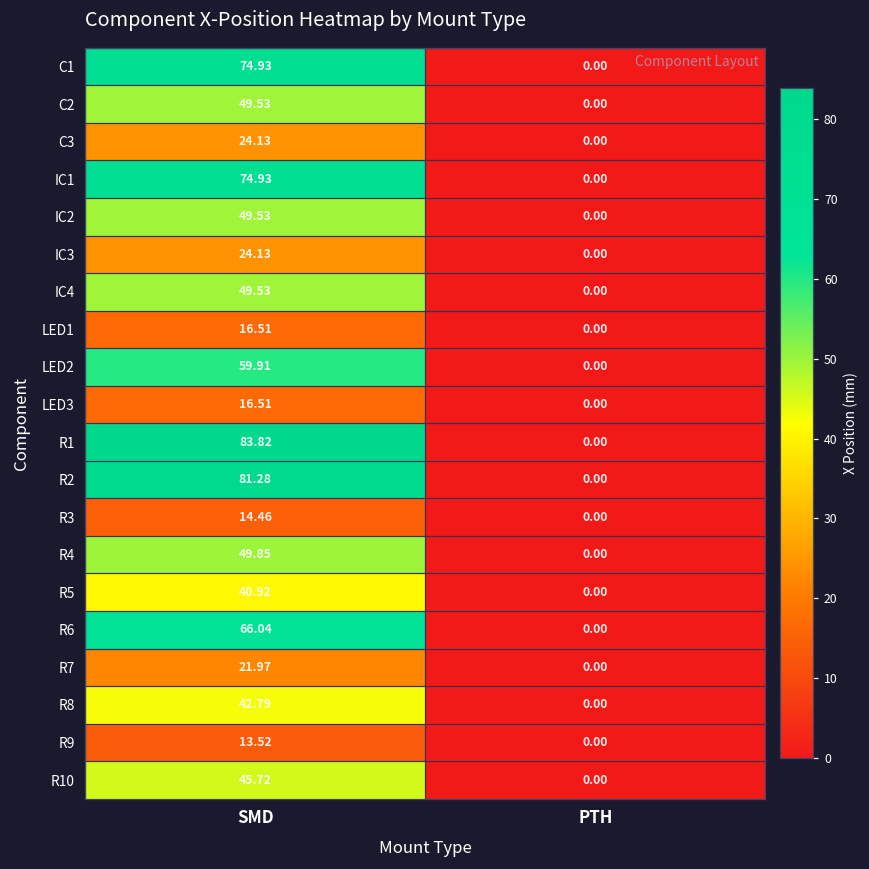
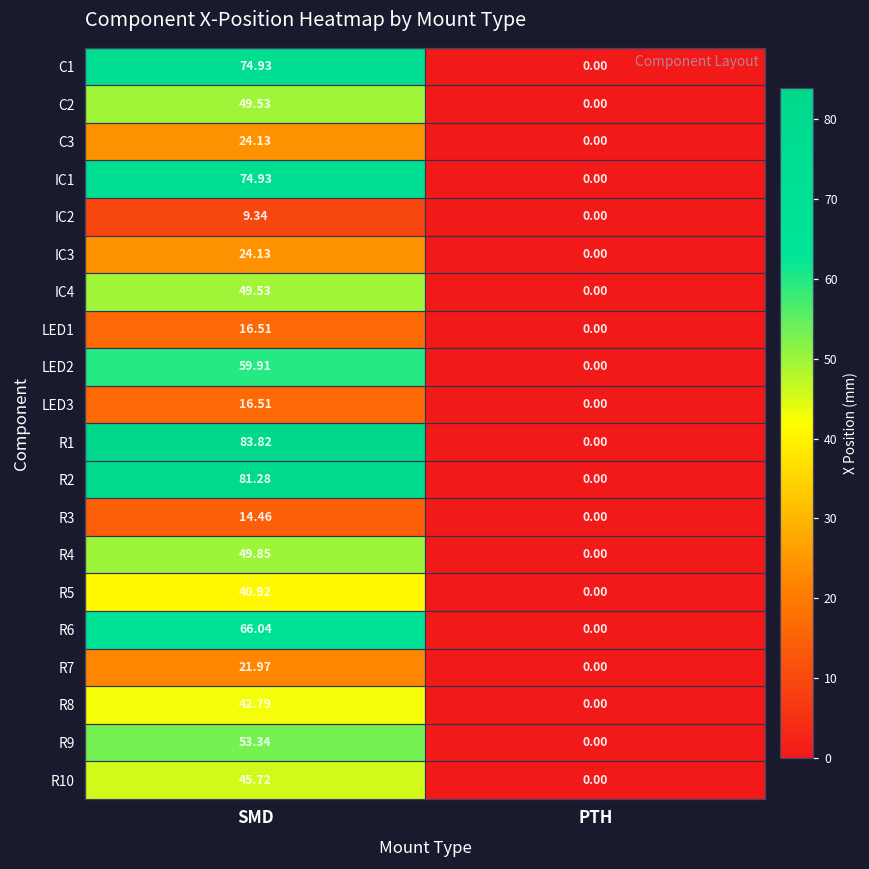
  {
    "C1": {
      "SMD": 74.93
    },
    "C2": {
      "SMD": 49.53,
      "PTH": 0.00
    },
    "C3": {
      "SMD": 24.13,
      "PTH": 0.00
    },
    "IC1": {
      "SMD": 74.93,
      "PTH": 0.00
    },
    "IC2": {
-     "SMD": 49.53,
+     "SMD": 9.34,
      "PTH": 0.00
    },
    "IC3": {
      "SMD": 24.13,
      "PTH": 0.00
    },
    "IC4": {
      "SMD": 49.53,
      "PTH": 0.00
    },
    "LED1": {
      "SMD": 16.51,
      "PTH": 0.00
    },
    "LED2": {
      "SMD": 59.91,
      "PTH": 0.00
    },
    "LED3": {
      "SMD": 16.51,
      "PTH": 0.00
    },
    "R1": {
      "SMD": 83.82,
      "PTH": 0.00
    },
    "R2": {
      "SMD": 81.28,
      "PTH": 0.00
    },
    "R3": {
      "SMD": 14.46,
      "PTH": 0.00
    },
    "R4": {
      "SMD": 49.85,
      "PTH": 0.00
    },
    "R5": {
      "SMD": 40.92,
      "PTH": 0.00
    },
    "R6": {
      "SMD": 66.04,
      "PTH": 0.00
    },
    "R7": {
      "SMD": 21.97,
      "PTH": 0.00
    },
    "R8": {
      "SMD": 42.79,
      "PTH": 0.00
    },
    "R9": {
-     "SMD": 13.52,
+     "SMD": 53.34,
      "PTH": 0.00
    },
    "R10": {
      "SMD": 45.72,
      "PTH": 0.00
    }
  }
